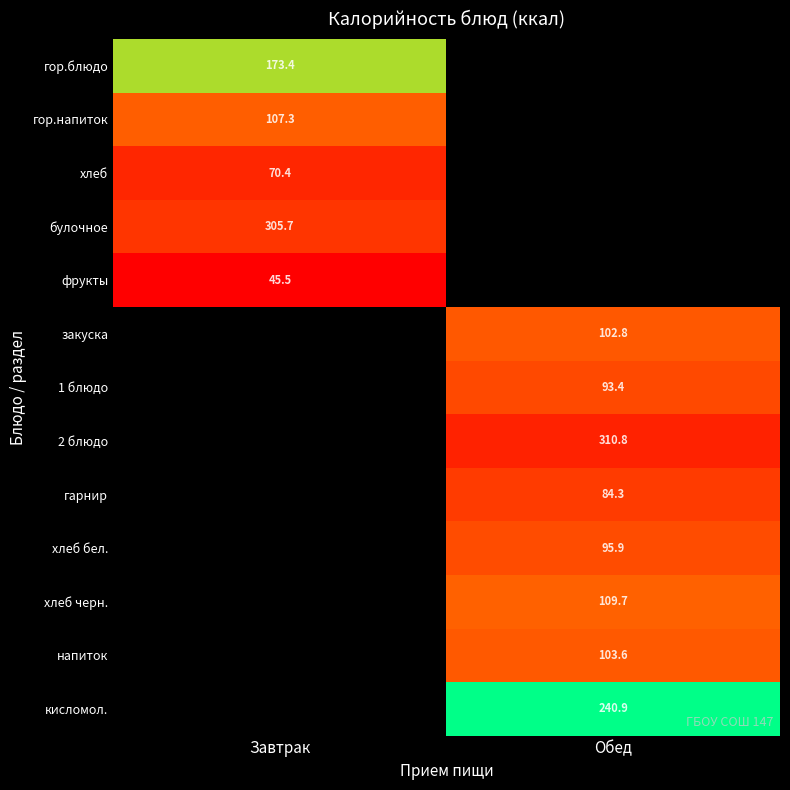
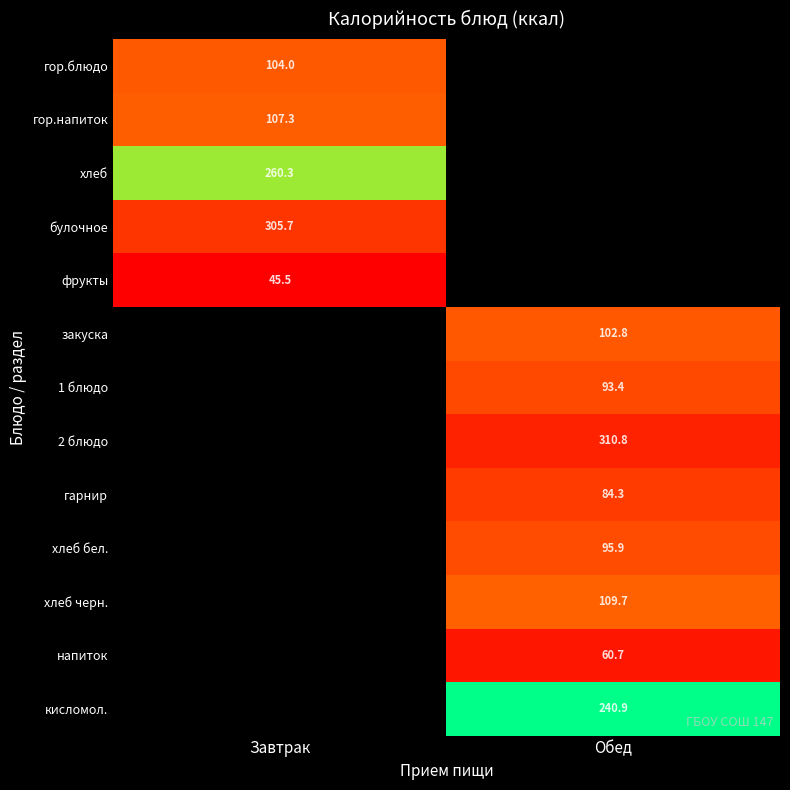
  {
    "гор.блюдо": {
-     "Завтрак": 173.4
+     "Завтрак": 104.0
    },
    "гор.напиток": {
      "Завтрак": 107.3
    },
    "хлеб": {
-     "Завтрак": 70.4
+     "Завтрак": 260.3
    },
    "булочное": {
      "Завтрак": 305.7
    },
    "фрукты": {
      "Завтрак": 45.5
    },
    "закуска": {
      "Обед": 102.8
    },
    "1 блюдо": {
      "Обед": 93.4
    },
    "2 блюдо": {
      "Обед": 310.8
    },
    "гарнир": {
      "Обед": 84.3
    },
    "хлеб бел.": {
      "Обед": 95.9
    },
    "хлеб черн.": {
      "Обед": 109.7
    },
    "напиток": {
-     "Обед": 103.6
+     "Обед": 60.7
    }
  }
